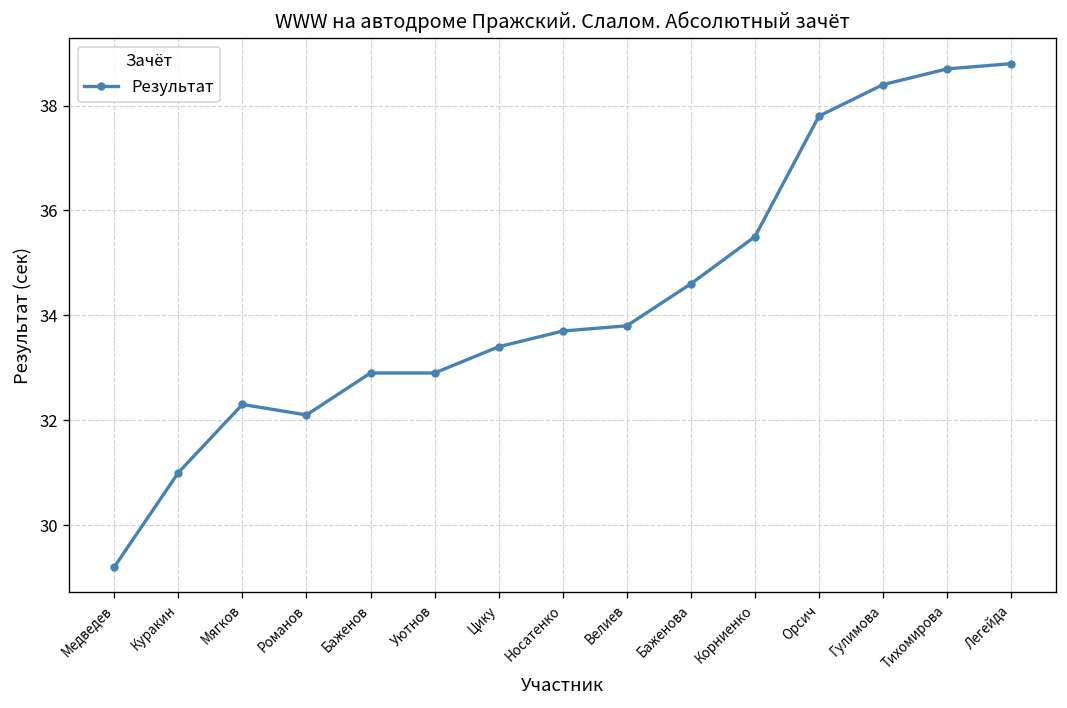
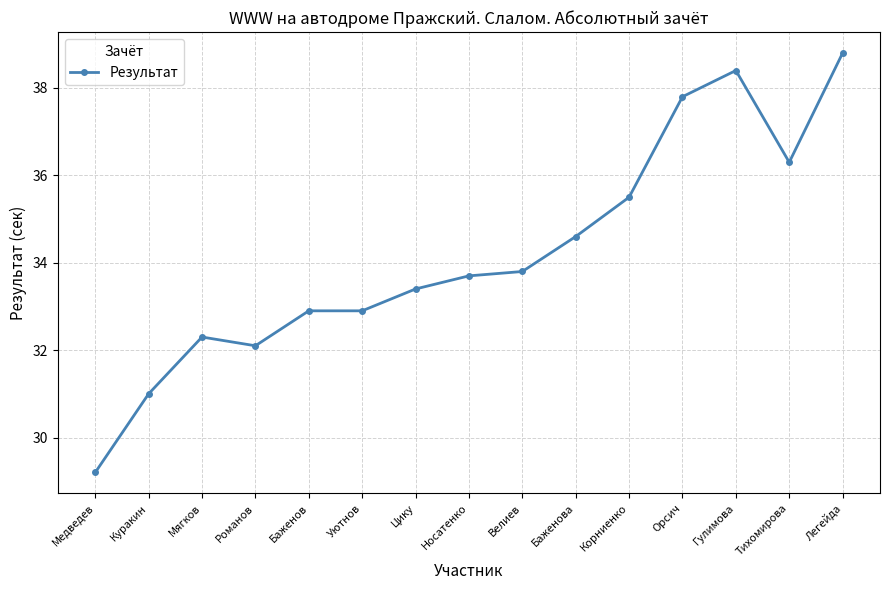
  {
    "Медведев": 29.2,
    "Куракин": 31.0,
    "Мягков": 32.3,
    "Романов": 32.1,
    "Баженов": 32.9,
    "Уютнов": 32.9,
    "Цику": 33.4,
    "Носатенко": 33.7,
    "Велиев": 33.8,
    "Баженова": 34.6,
    "Корниенко": 35.5,
    "Орсич": 37.8,
    "Гулимова": 38.4,
-   "Тихомирова": 38.7,
+   "Тихомирова": 36.3,
    "Легейда": 38.8
  }
